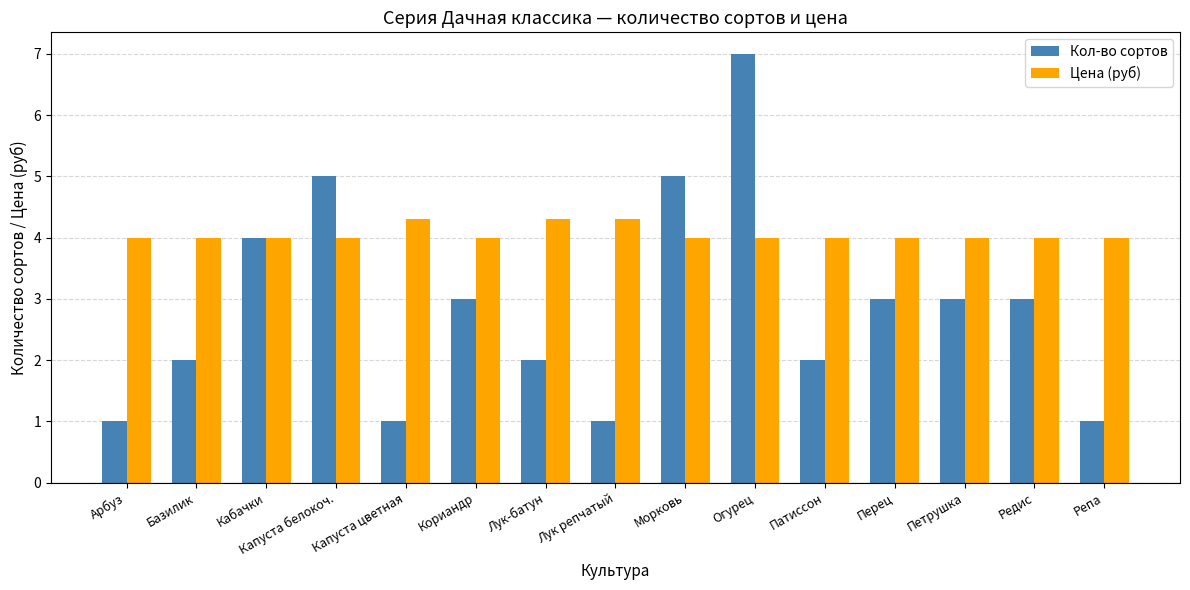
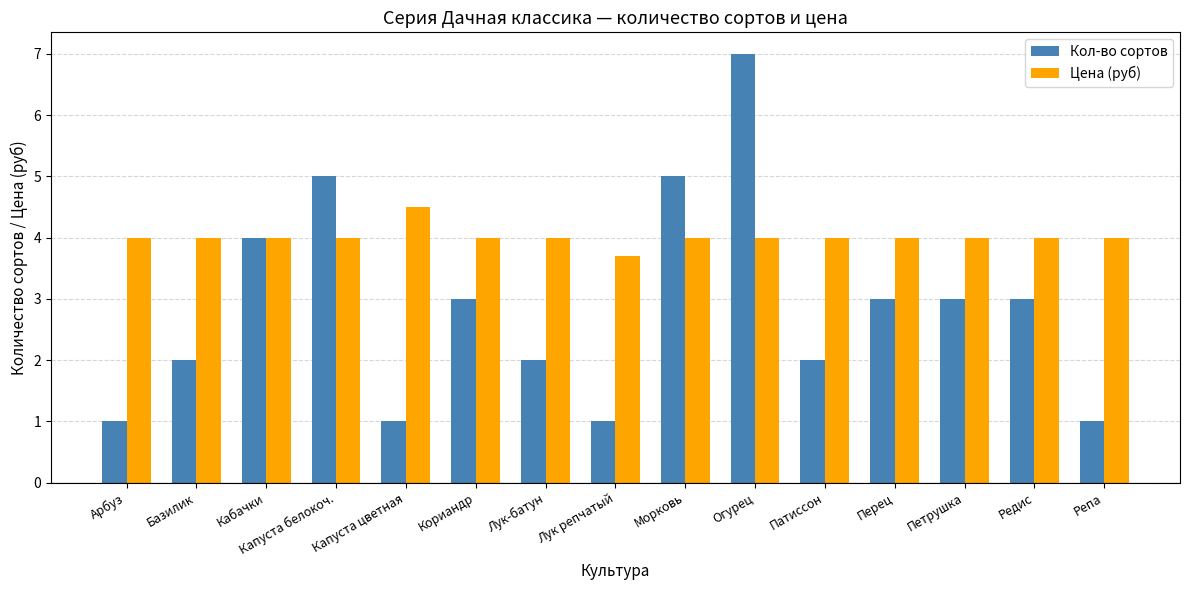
  {
    "Кол-во сортов": {
      "Арбуз": 1.0,
      "Базилик": 2.0,
      "Кабачки": 4.0,
      "Капуста белокоч.": 5.0,
      "Капуста цветная": 1.0,
      "Кориандр": 3.0,
      "Лук-батун": 2.0,
      "Лук репчатый": 1.0,
      "Морковь": 5.0,
      "Огурец": 7.0,
      "Патиссон": 2.0,
      "Перец": 3.0,
      "Петрушка": 3.0,
      "Редис": 3.0,
      "Репа": 1.0
    },
    "Цена (руб)": {
      "Арбуз": 4.0,
      "Базилик": 4.0,
      "Кабачки": 4.0,
      "Капуста белокоч.": 4.0,
-     "Капуста цветная": 4.3,
+     "Капуста цветная": 4.5,
      "Кориандр": 4.0,
-     "Лук-батун": 4.3,
-     "Лук репчатый": 4.3,
+     "Лук-батун": 4.0,
+     "Лук репчатый": 3.7,
      "Морковь": 4.0,
      "Огурец": 4.0,
      "Патиссон": 4.0,
      "Перец": 4.0,
      "Петрушка": 4.0,
      "Редис": 4.0,
      "Репа": 4.0
    }
  }
